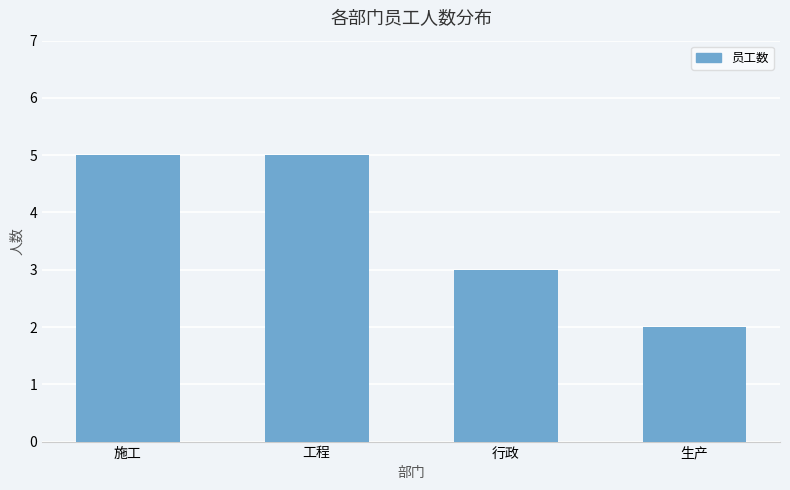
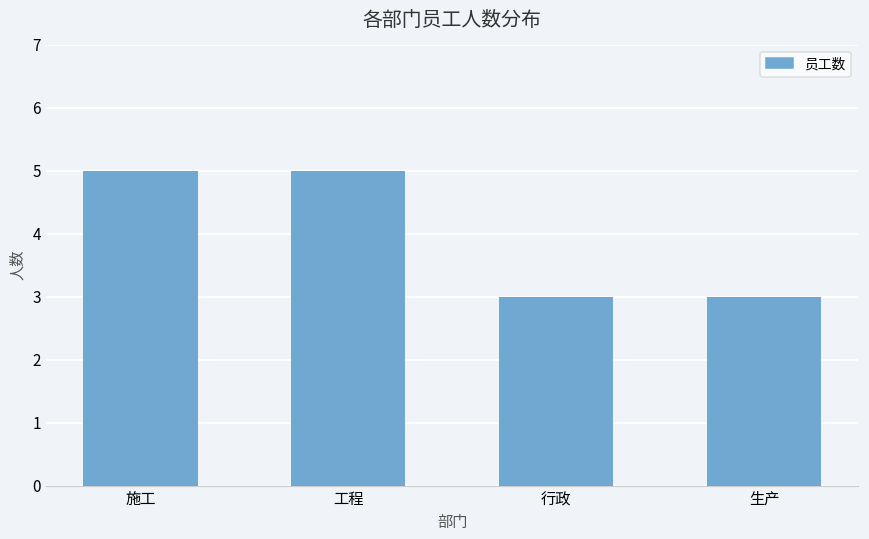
  {
    "施工": 5,
    "工程": 5,
    "行政": 3,
-   "生产": 2
+   "生产": 3
  }
